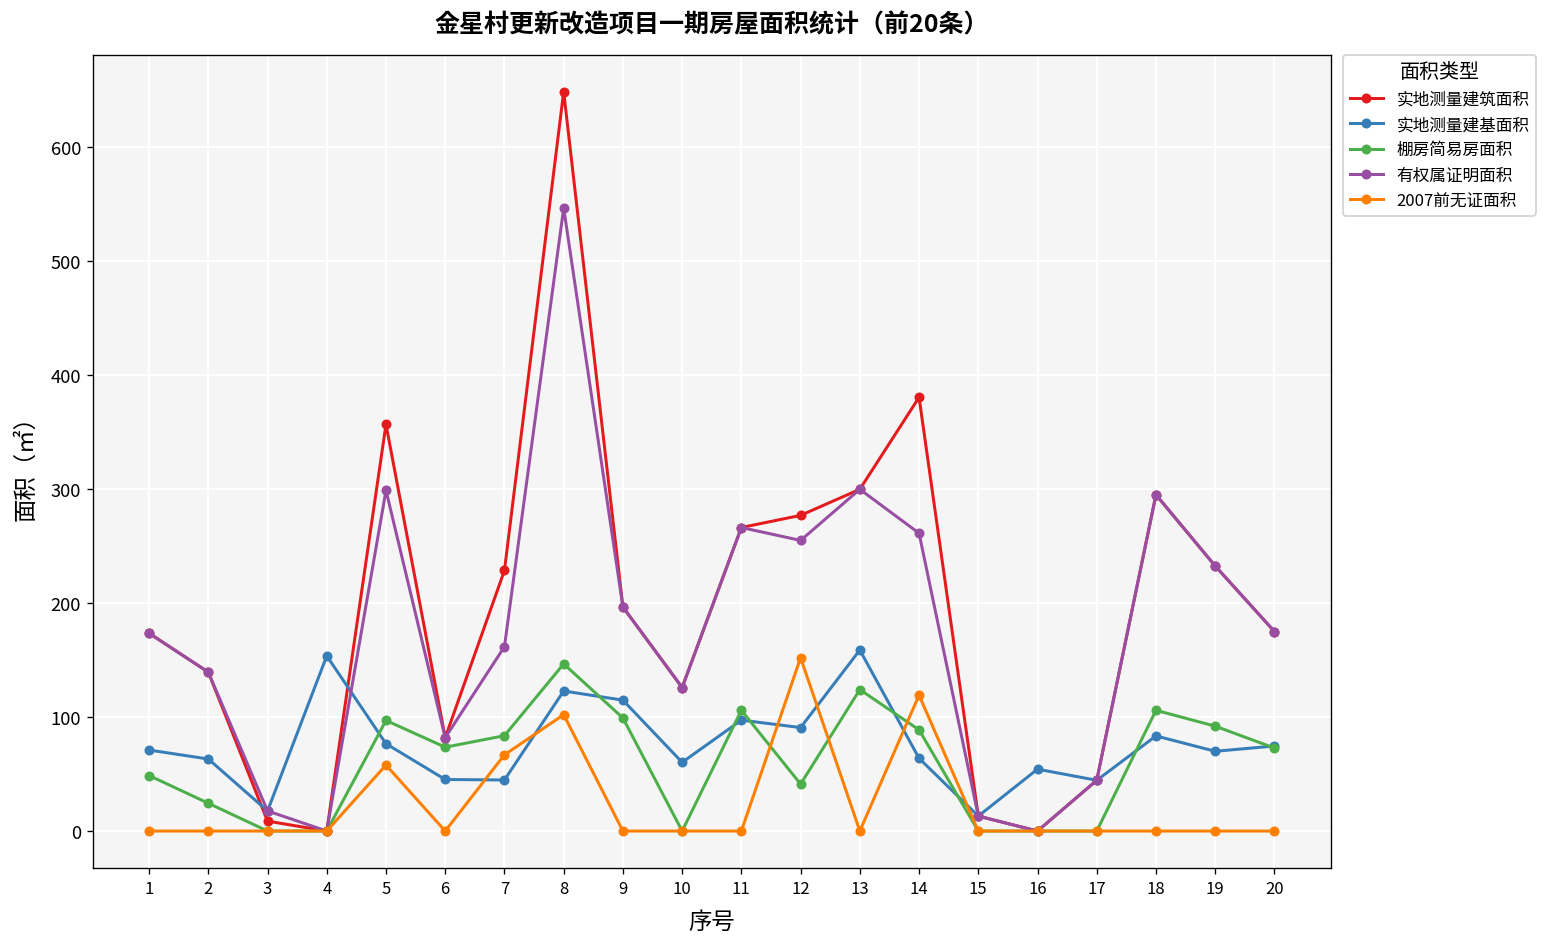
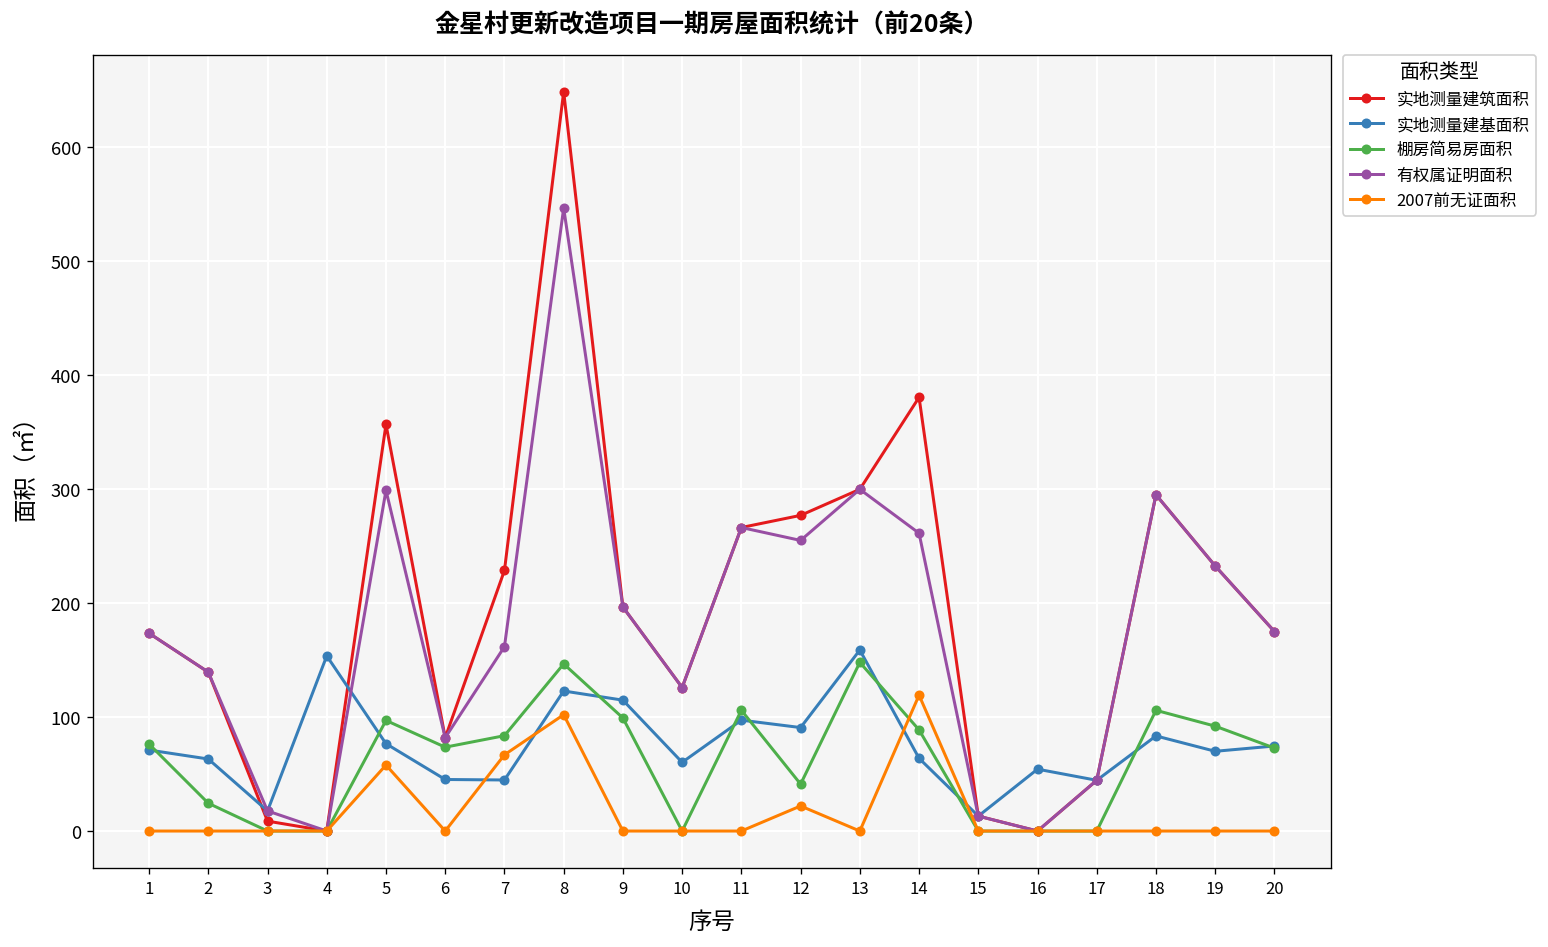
  {
    "实地测量建筑面积": {
      "3": 10,
      "5": 360,
      "7": 230,
      "8": 650,
      "12": 280,
      "14": 380
    },
    "实地测量建基面积": {
      "1": 70,
      "2": 60,
      "4": 150,
      "5": 80,
      "6": 50,
      "7": 40,
      "8": 120,
      "9": 110,
      "10": 60,
      "11": 100,
      "12": 90,
      "13": 160,
      "14": 60,
      "16": 50,
      "18": 80,
      "19": 70
    },
    "棚房简易房面积": {
-     "1": 50,
+     "1": 80,
      "2": 20,
      "5": 100,
      "6": 70,
      "7": 80,
      "8": 150,
      "9": 100,
      "11": 110,
      "12": 40,
-     "13": 120,
+     "13": 150,
      "14": 90,
      "18": 110,
      "19": 90
    },
    "有权属证明面积": {
      "5": 300,
      "7": 160,
      "8": 550,
      "12": 250,
      "14": 260
    },
    "2007前无证面积": {
      "1": 0,
      "2": 0,
      "5": 60,
      "6": 0,
      "7": 70,
      "8": 100,
      "9": 0,
      "11": 0,
-     "12": 150,
+     "12": 20,
      "13": 0,
      "14": 120,
      "18": 0,
      "19": 0,
      "20": 0
    }
  }
